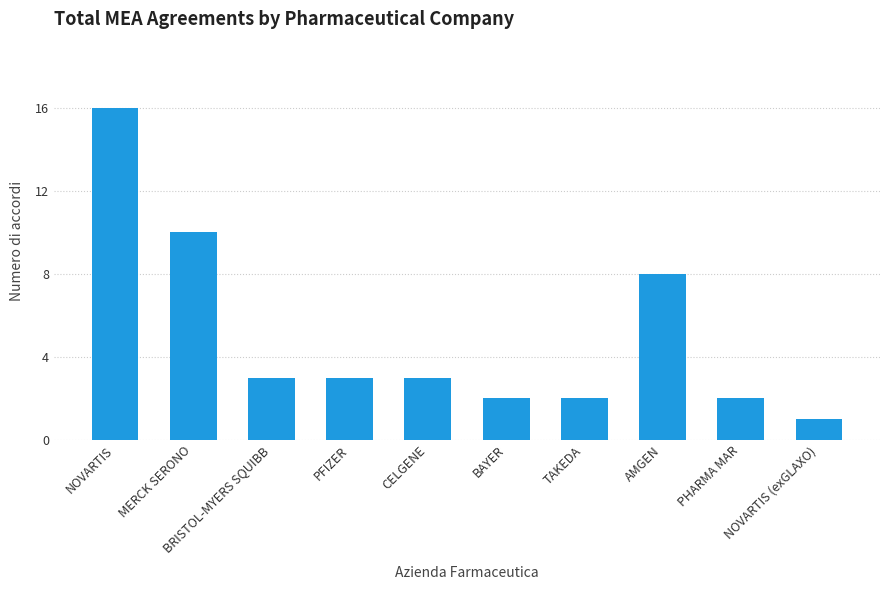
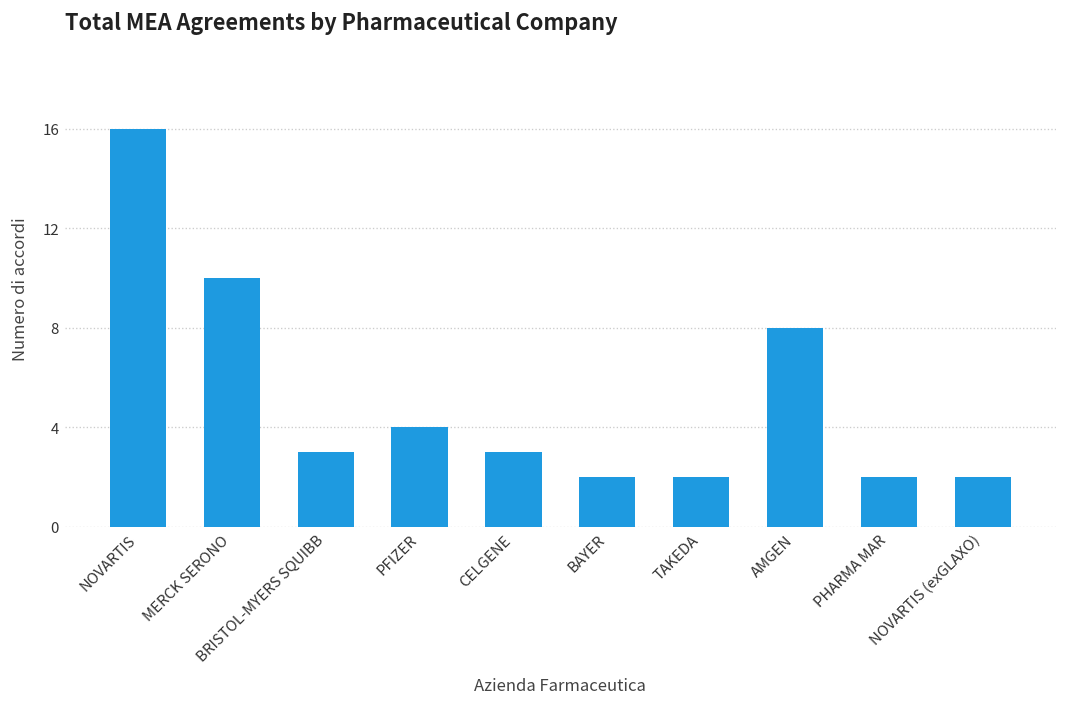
  {
    "NOVARTIS": 16,
    "MERCK SERONO": 10,
    "BRISTOL-MYERS SQUIBB": 3,
-   "PFIZER": 3,
+   "PFIZER": 4,
    "CELGENE": 3,
    "BAYER": 2,
    "TAKEDA": 2,
    "AMGEN": 8,
    "PHARMA MAR": 2,
-   "NOVARTIS (exGLAXO)": 1
+   "NOVARTIS (exGLAXO)": 2
  }
